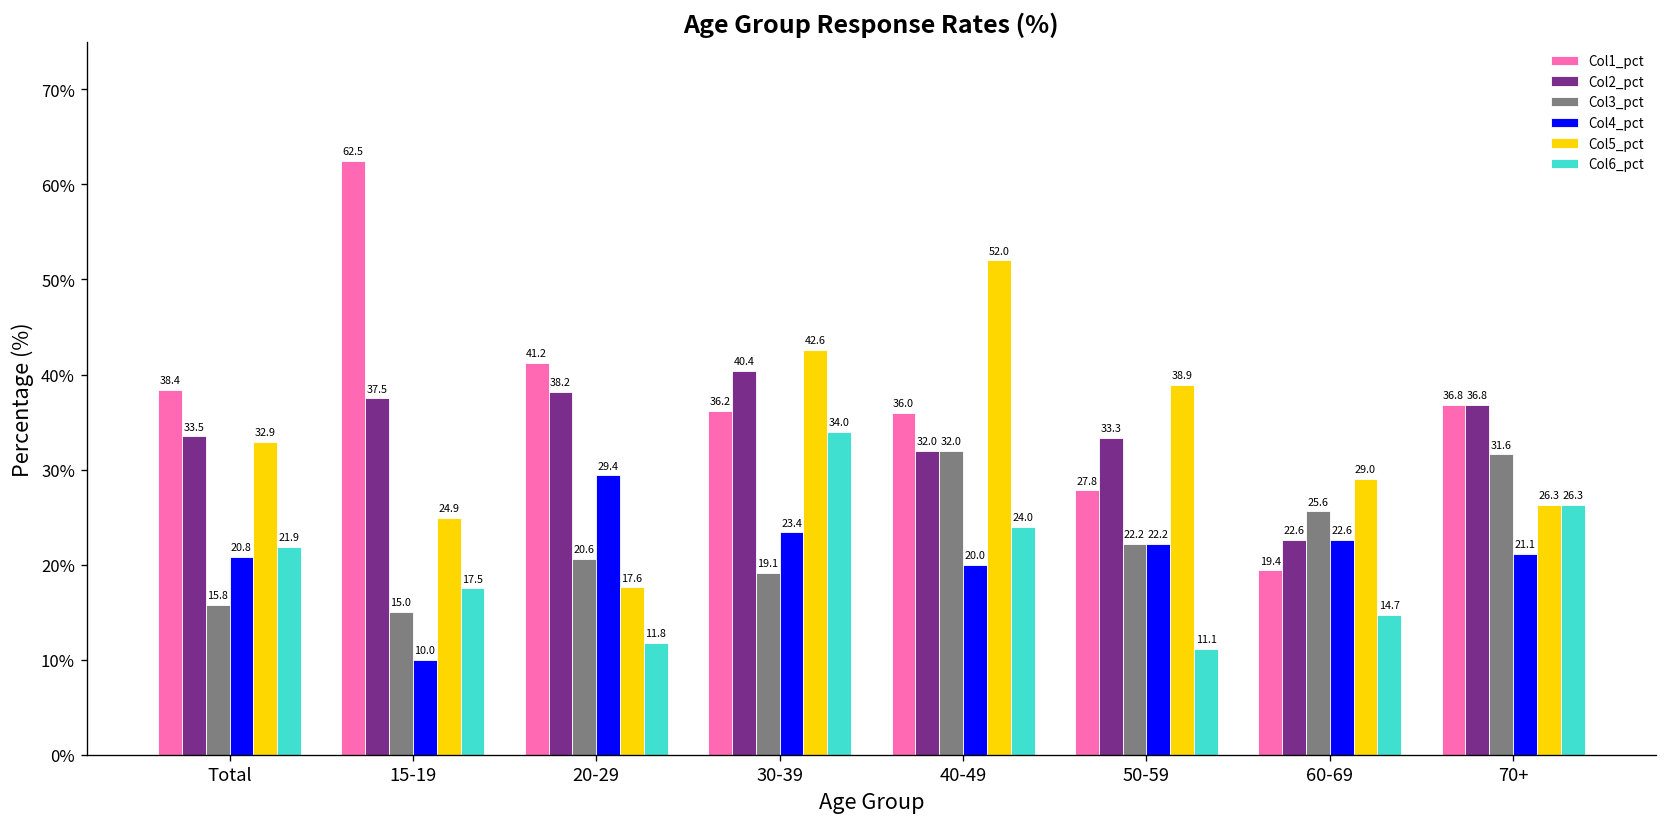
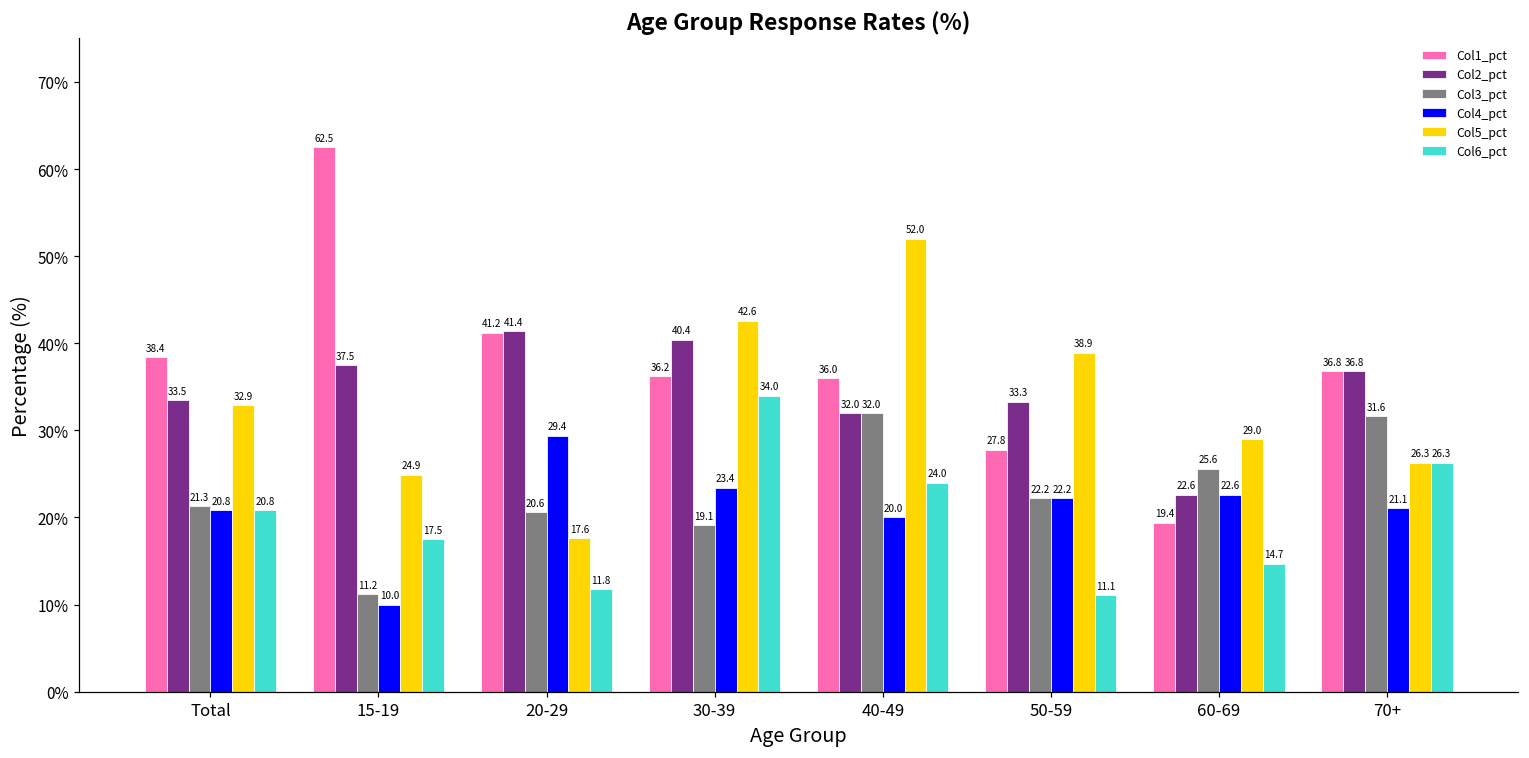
  {
    "Col1_pct": {
      "Total": 38.4,
      "15-19": 62.5,
      "20-29": 41.2,
      "30-39": 36.2,
      "40-49": 36.0,
      "50-59": 27.8,
      "60-69": 19.4,
      "70+": 36.8
    },
    "Col2_pct": {
      "Total": 33.5,
      "15-19": 37.5,
-     "20-29": 38.2,
+     "20-29": 41.4,
      "30-39": 40.4,
      "40-49": 32.0,
      "50-59": 33.3,
      "60-69": 22.6,
      "70+": 36.8
    },
    "Col3_pct": {
-     "Total": 15.8,
-     "15-19": 15.0,
+     "Total": 21.3,
+     "15-19": 11.2,
      "20-29": 20.6,
      "30-39": 19.1,
      "40-49": 32.0,
      "50-59": 22.2,
      "60-69": 25.6,
      "70+": 31.6
    },
    "Col4_pct": {
      "Total": 20.8,
      "15-19": 10.0,
      "20-29": 29.4,
      "30-39": 23.4,
      "40-49": 20.0,
      "50-59": 22.2,
      "60-69": 22.6,
      "70+": 21.1
    },
    "Col5_pct": {
      "Total": 32.9,
      "15-19": 24.9,
      "20-29": 17.6,
      "30-39": 42.6,
      "40-49": 52.0,
      "50-59": 38.9,
      "60-69": 29.0,
      "70+": 26.3
    },
    "Col6_pct": {
-     "Total": 21.9,
+     "Total": 20.8,
      "15-19": 17.5,
      "20-29": 11.8,
      "30-39": 34.0,
      "40-49": 24.0,
      "50-59": 11.1,
      "60-69": 14.7,
      "70+": 26.3
    }
  }
